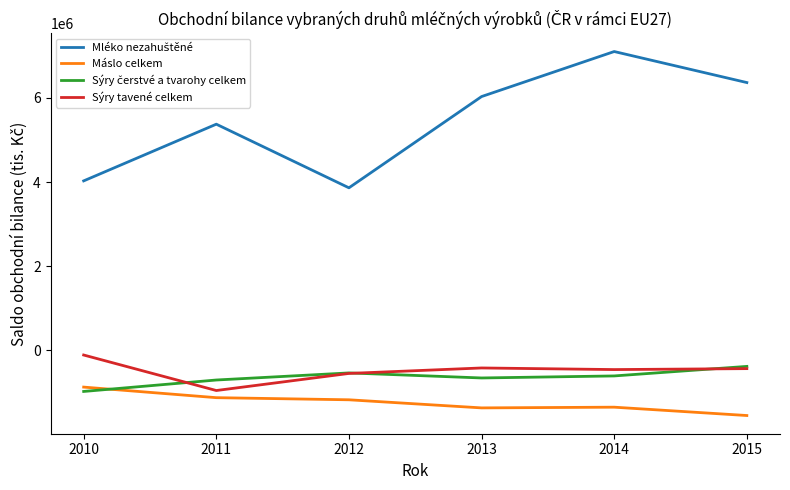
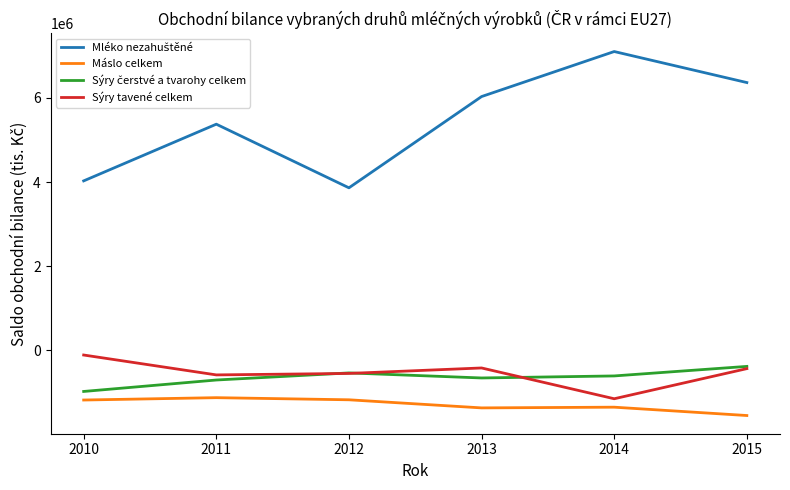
  {
    "Mléko nezahuštěné": {
      "2010": 4000000,
      "2011": 5400000,
      "2012": 3900000,
      "2013": 6000000,
      "2014": 7100000,
      "2015": 6400000
    },
    "Máslo celkem": {
-     "2010": -900000,
+     "2010": -1200000,
      "2011": -1100000,
      "2012": -1200000,
      "2013": -1400000,
      "2014": -1400000,
      "2015": -1600000
    },
    "Sýry čerstvé a tvarohy celkem": {
      "2010": -1000000,
      "2011": -700000,
      "2013": -700000,
      "2014": -600000
    },
    "Sýry tavené celkem": {
      "2010": -100000,
-     "2011": -1000000,
+     "2011": -600000,
      "2013": -400000,
-     "2014": -500000
+     "2014": -1200000
    }
  }
